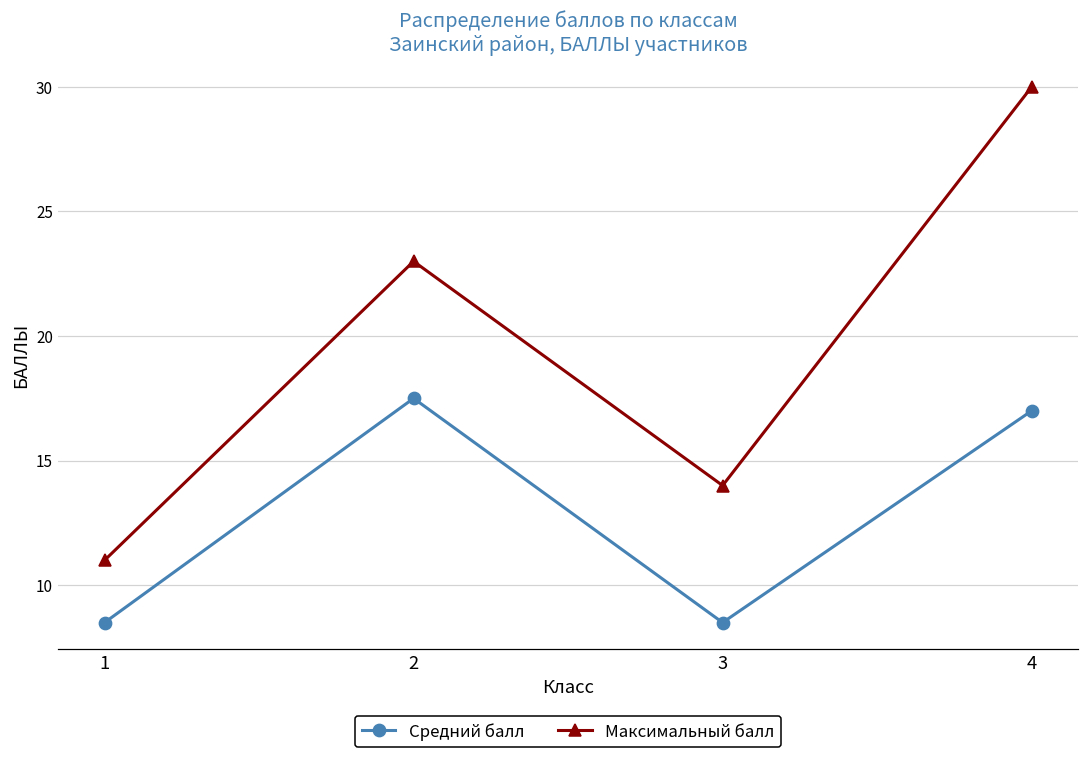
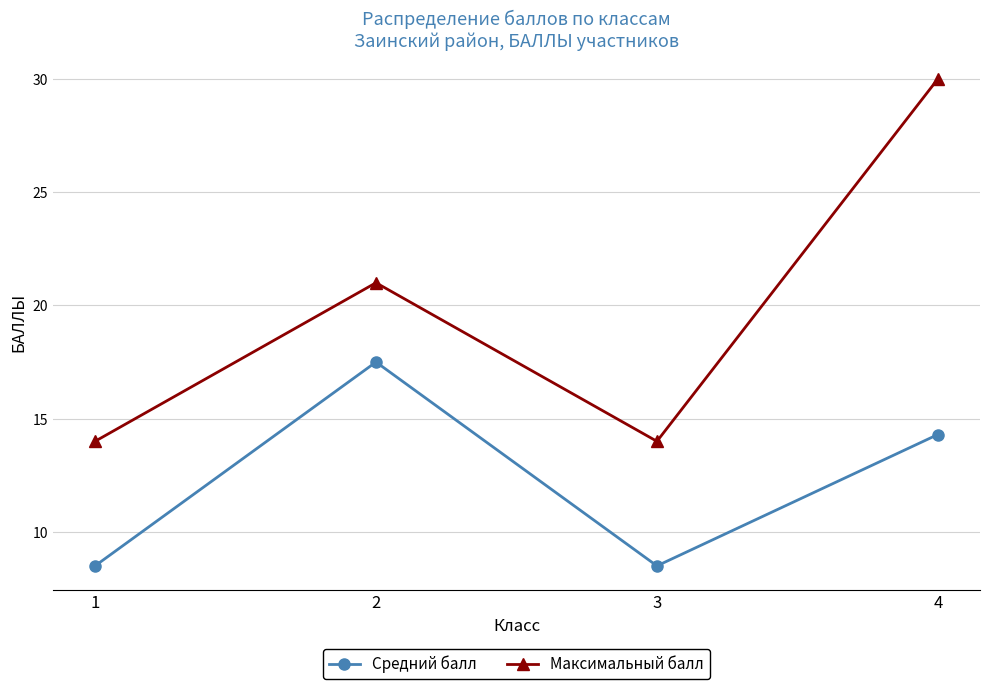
  {
    "Средний балл": {
      "1": 8.5,
      "2": 17.5,
      "3": 8.5,
-     "4": 17.0
+     "4": 14.3
    },
    "Максимальный балл": {
-     "1": 11,
-     "2": 23,
+     "1": 14,
+     "2": 21,
      "3": 14,
      "4": 30
    }
  }
